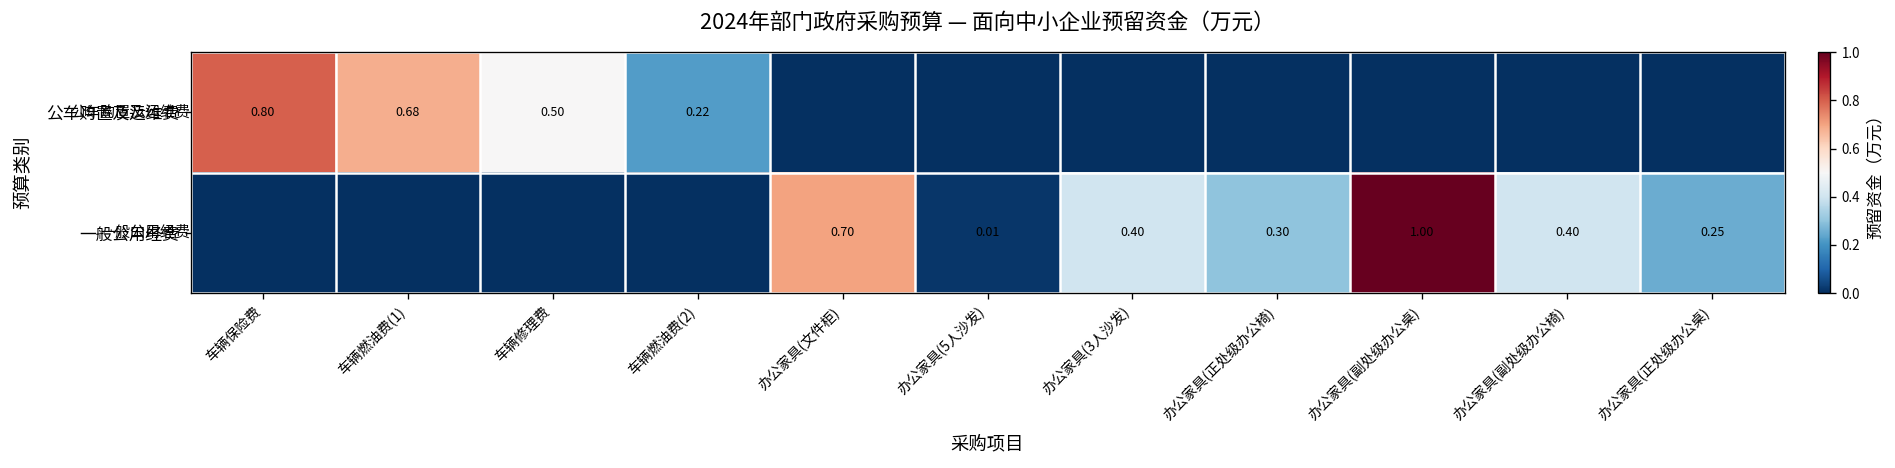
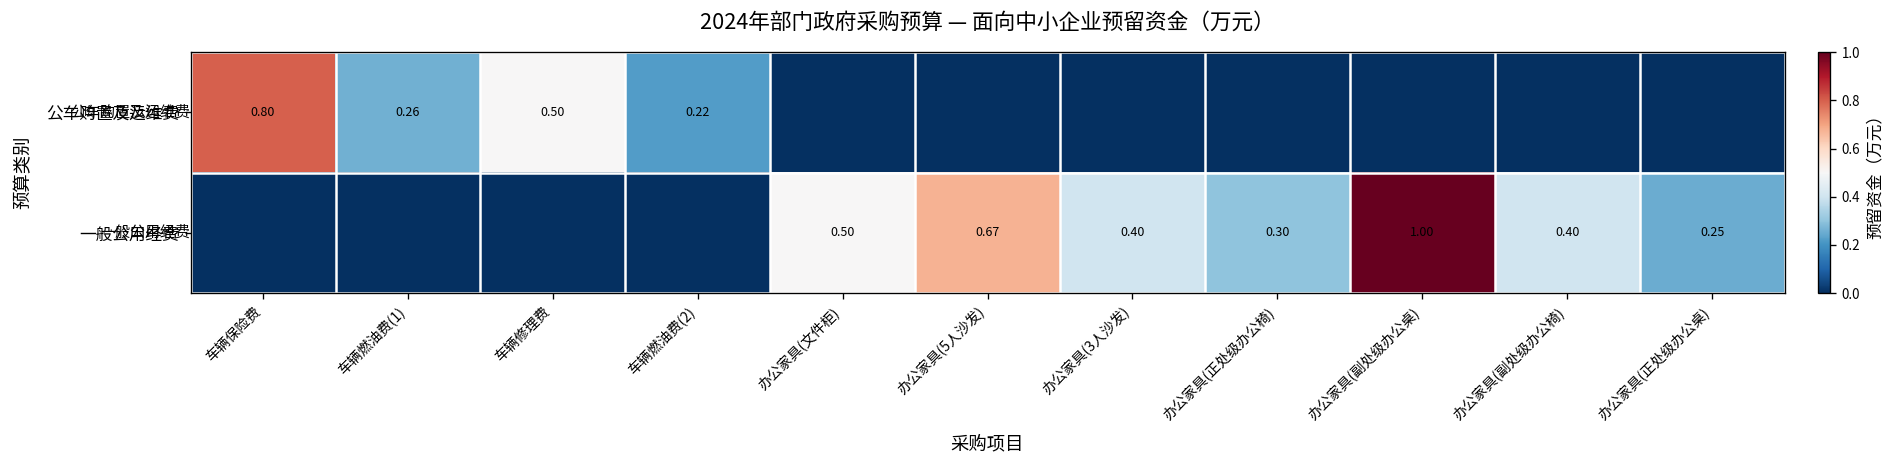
  {
    "公车购置及运维费": {
      "车辆保险费": 0.80,
-     "车辆燃油费(1)": 0.68,
+     "车辆燃油费(1)": 0.26,
      "车辆修理费": 0.50,
      "车辆燃油费(2)": 0.22
    },
    "一般公用经费": {
-     "办公家具(文件柜)": 0.70,
-     "办公家具(5人沙发)": 0.01,
+     "办公家具(文件柜)": 0.50,
+     "办公家具(5人沙发)": 0.67,
      "办公家具(3人沙发)": 0.40,
      "办公家具(正处级办公椅)": 0.30,
      "办公家具(副处级办公桌)": 1.00,
      "办公家具(副处级办公椅)": 0.40,
      "办公家具(正处级办公桌)": 0.25
    }
  }
